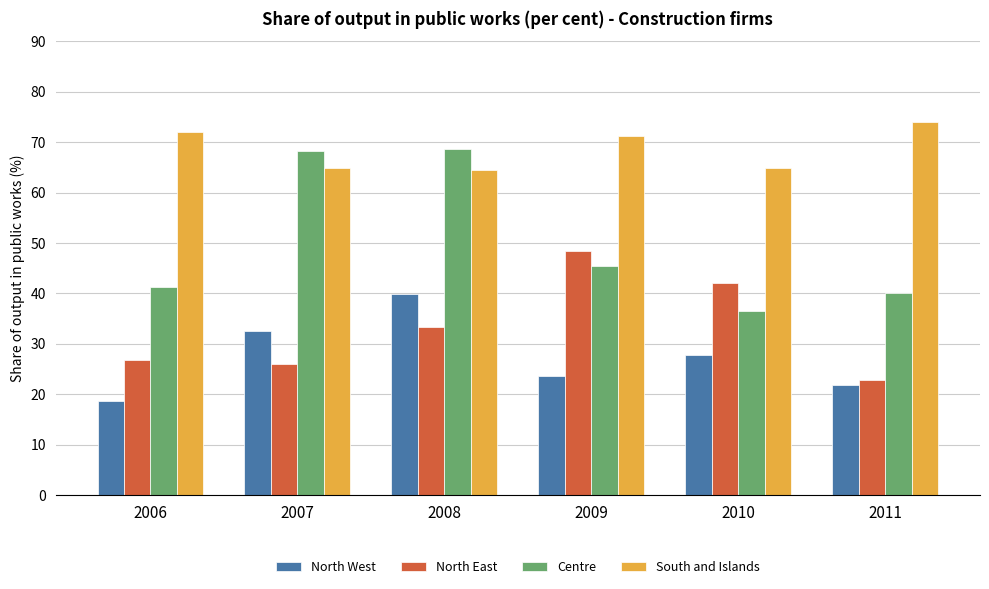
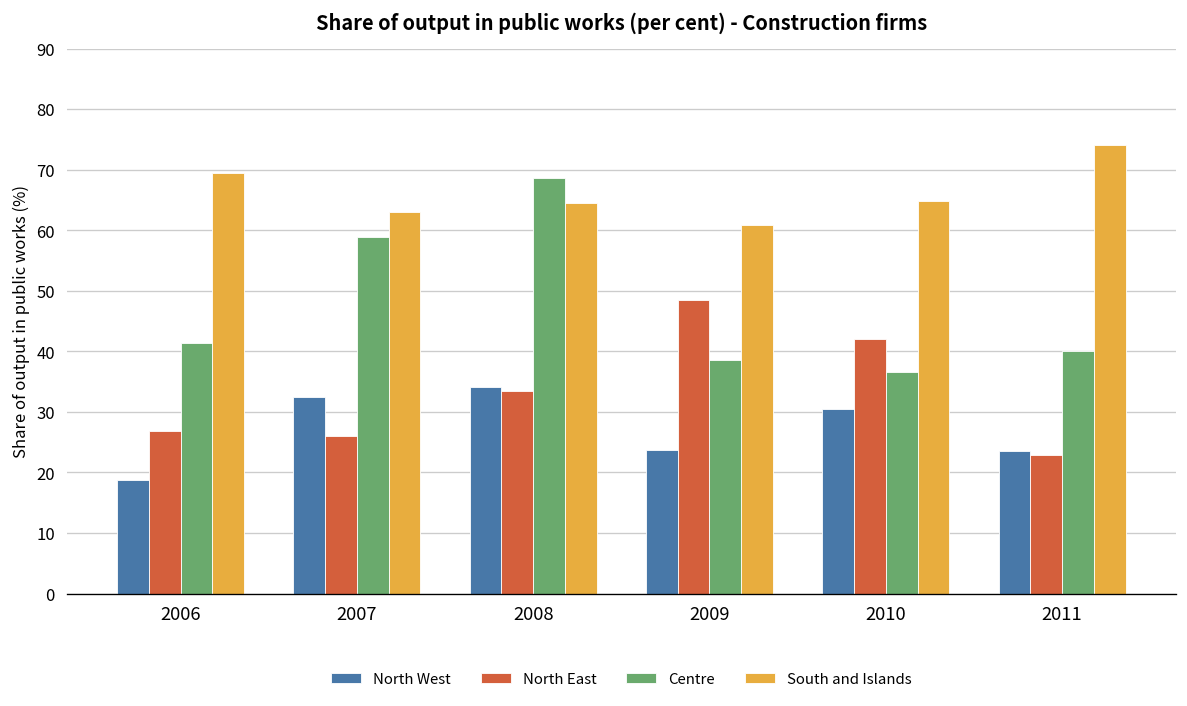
  {
    "North West": {
      "2006": 19,
      "2007": 33,
-     "2008": 40,
+     "2008": 34,
      "2009": 24,
-     "2010": 28,
-     "2011": 22
+     "2010": 30,
+     "2011": 24
    },
    "North East": {
      "2006": 27,
      "2007": 26,
      "2008": 33,
      "2009": 49,
      "2010": 42,
      "2011": 23
    },
    "Centre": {
      "2006": 41,
-     "2007": 68,
+     "2007": 59,
      "2008": 69,
-     "2009": 45,
+     "2009": 39,
      "2010": 37,
      "2011": 40
    },
    "South and Islands": {
-     "2006": 72,
-     "2007": 65,
+     "2006": 69,
+     "2007": 63,
      "2008": 65,
-     "2009": 71,
+     "2009": 61,
      "2010": 65,
      "2011": 74
    }
  }
